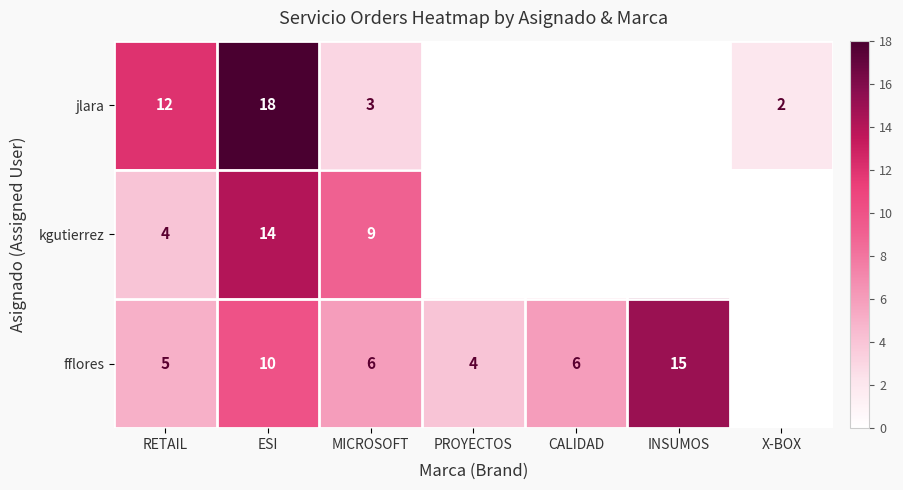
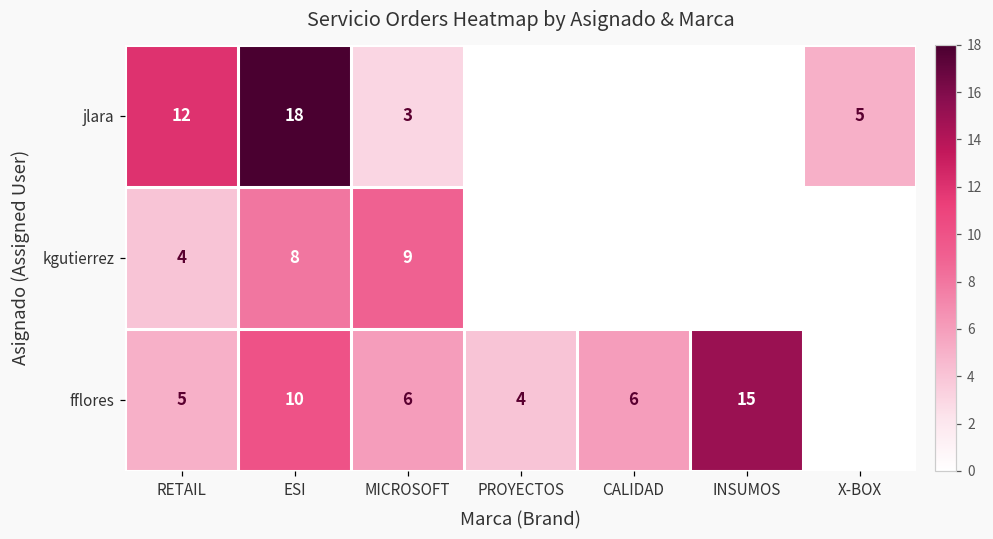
  {
    "jlara": {
      "RETAIL": 12,
      "ESI": 18,
      "MICROSOFT": 3,
-     "X-BOX": 2
+     "X-BOX": 5
    },
    "kgutierrez": {
      "RETAIL": 4,
-     "ESI": 14,
+     "ESI": 8,
      "MICROSOFT": 9
    },
    "fflores": {
      "RETAIL": 5,
      "ESI": 10,
      "MICROSOFT": 6,
      "PROYECTOS": 4,
      "CALIDAD": 6,
      "INSUMOS": 15
    }
  }
